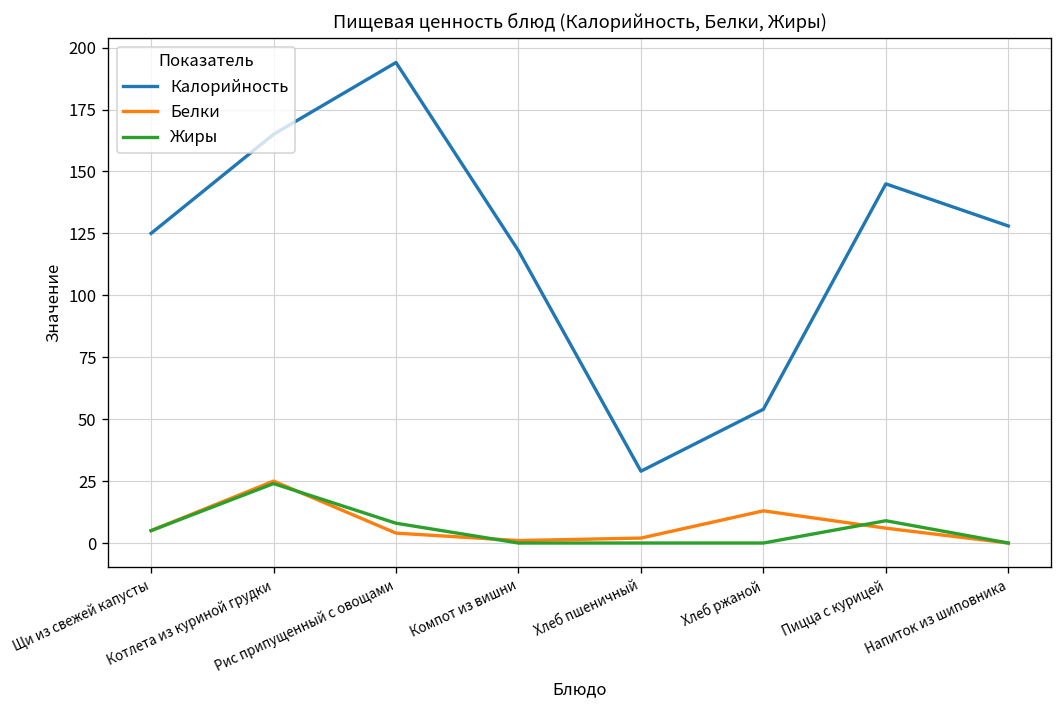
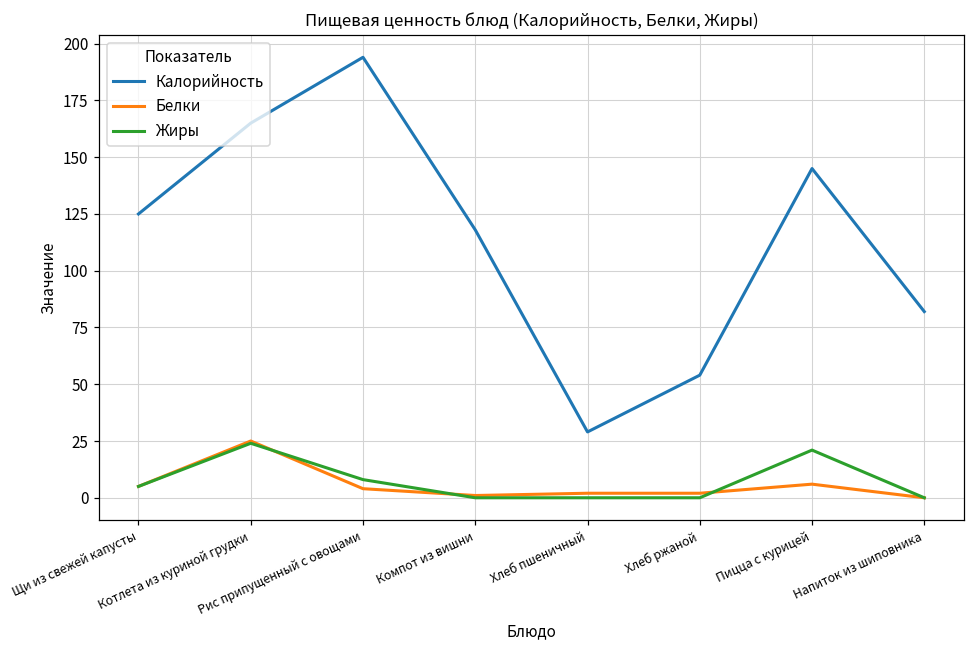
  {
    "Калорийность": {
      "Щи из свежей капусты": 125,
      "Рис припущенный с овощами": 194,
      "Компот из вишни": 118,
      "Хлеб пшеничный": 29,
      "Хлеб ржаной": 54,
      "Пицца с курицей": 145,
-     "Напиток из шиповника": 128
+     "Напиток из шиповника": 82
    },
    "Белки": {
      "Рис припущенный с овощами": 4,
      "Хлеб пшеничный": 2,
-     "Хлеб ржаной": 13,
+     "Хлеб ржаной": 2,
      "Пицца с курицей": 6
    },
    "Жиры": {
      "Рис припущенный с овощами": 8,
      "Хлеб пшеничный": 0,
      "Хлеб ржаной": 0,
-     "Пицца с курицей": 9
+     "Пицца с курицей": 21
    }
  }
